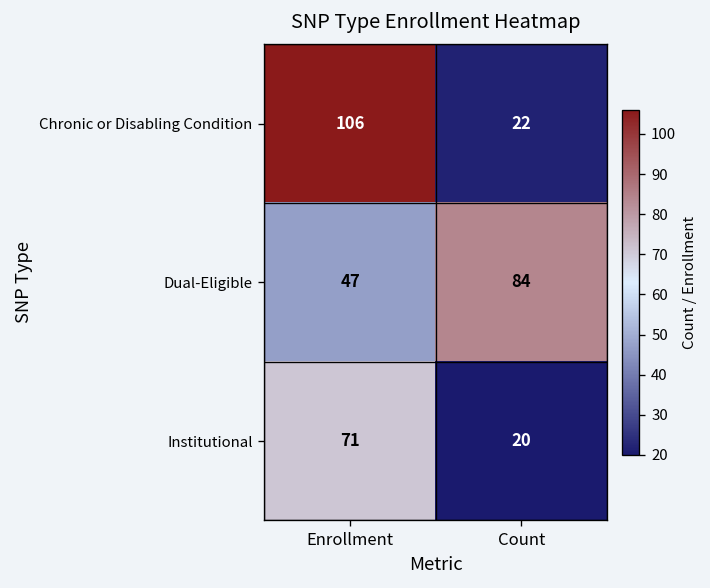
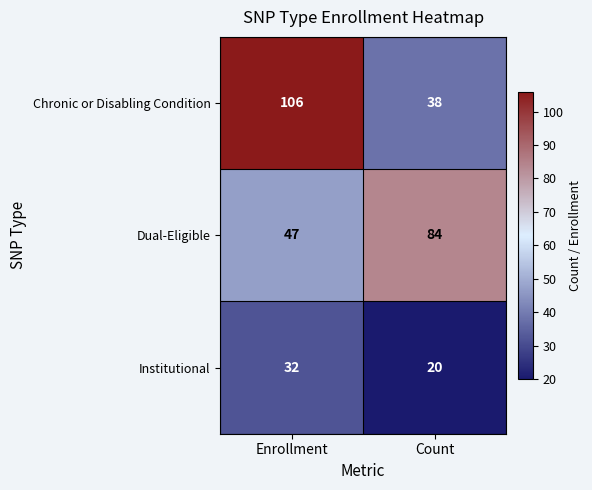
  {
    "Chronic or Disabling Condition": {
      "Enrollment": 106,
-     "Count": 22
+     "Count": 38
    },
    "Dual-Eligible": {
      "Enrollment": 47,
      "Count": 84
    },
    "Institutional": {
-     "Enrollment": 71,
+     "Enrollment": 32,
      "Count": 20
    }
  }
